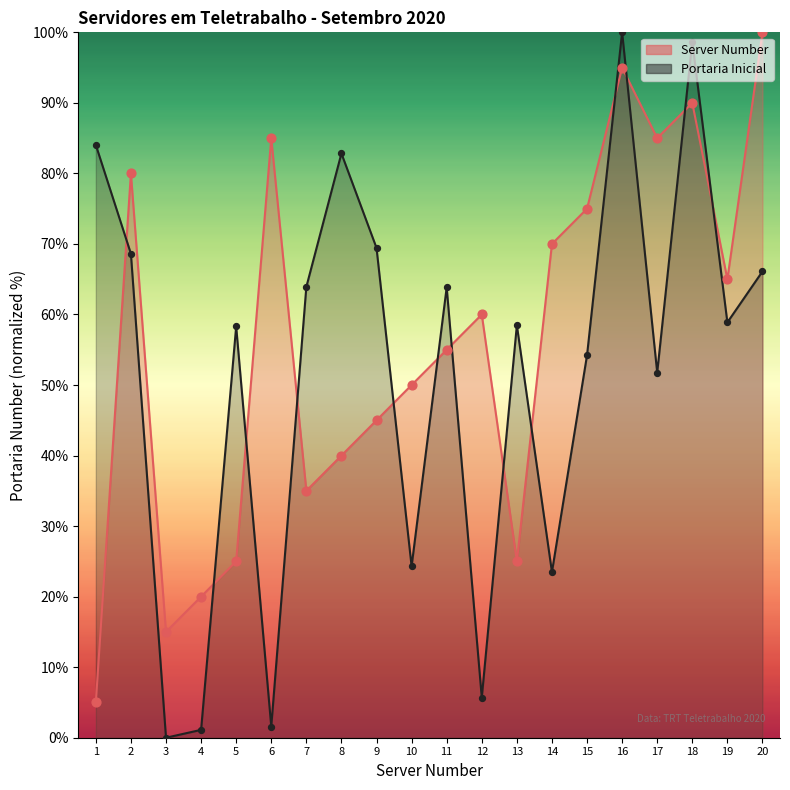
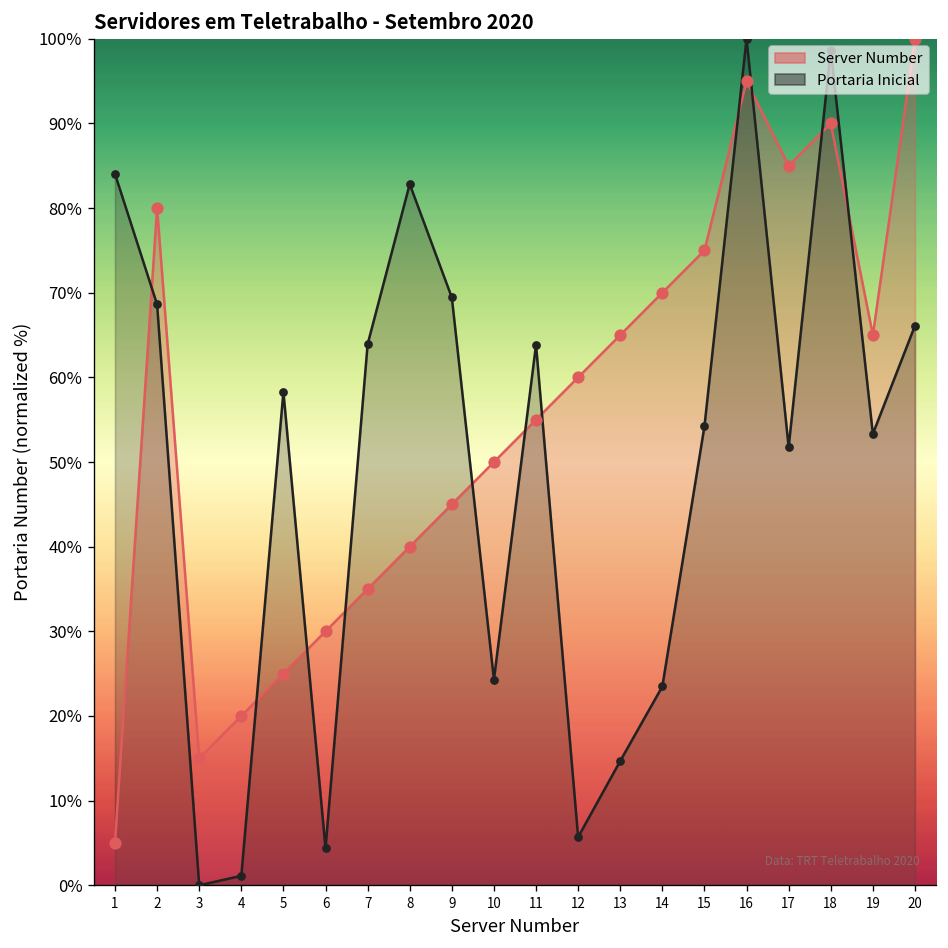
  {
    "Server Number": {
      "1": "5%",
      "2": "80%",
      "3": "15%",
      "4": "20%",
      "5": "25%",
-     "6": "85%",
+     "6": "30%",
      "7": "35%",
      "8": "40%",
      "9": "45%",
      "10": "50%",
      "11": "55%",
      "12": "60%",
-     "13": "25%",
+     "13": "65%",
      "14": "70%",
      "15": "75%",
      "16": "95%",
      "17": "85%",
      "18": "90%",
      "19": "65%",
      "20": "100%"
    },
    "Portaria Inicial": {
      "1": "84%",
      "2": "69%",
      "3": "0%",
      "4": "1%",
      "5": "58%",
-     "6": "2%",
+     "6": "4%",
      "7": "64%",
      "8": "83%",
      "9": "69%",
      "10": "24%",
      "11": "64%",
      "12": "6%",
-     "13": "58%",
+     "13": "15%",
      "14": "23%",
      "15": "54%",
      "16": "100%",
      "17": "52%",
-     "19": "59%",
+     "19": "53%",
      "20": "66%"
    }
  }
